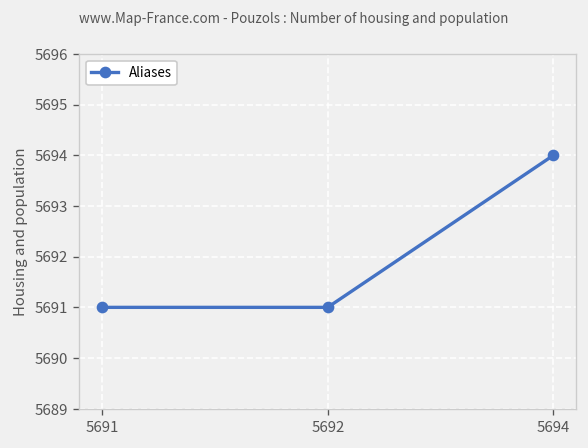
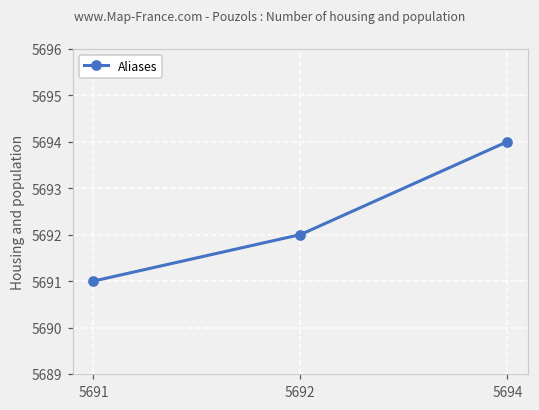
  {
    "5691": 5691,
-   "5692": 5691,
+   "5692": 5692,
    "5694": 5694
  }
